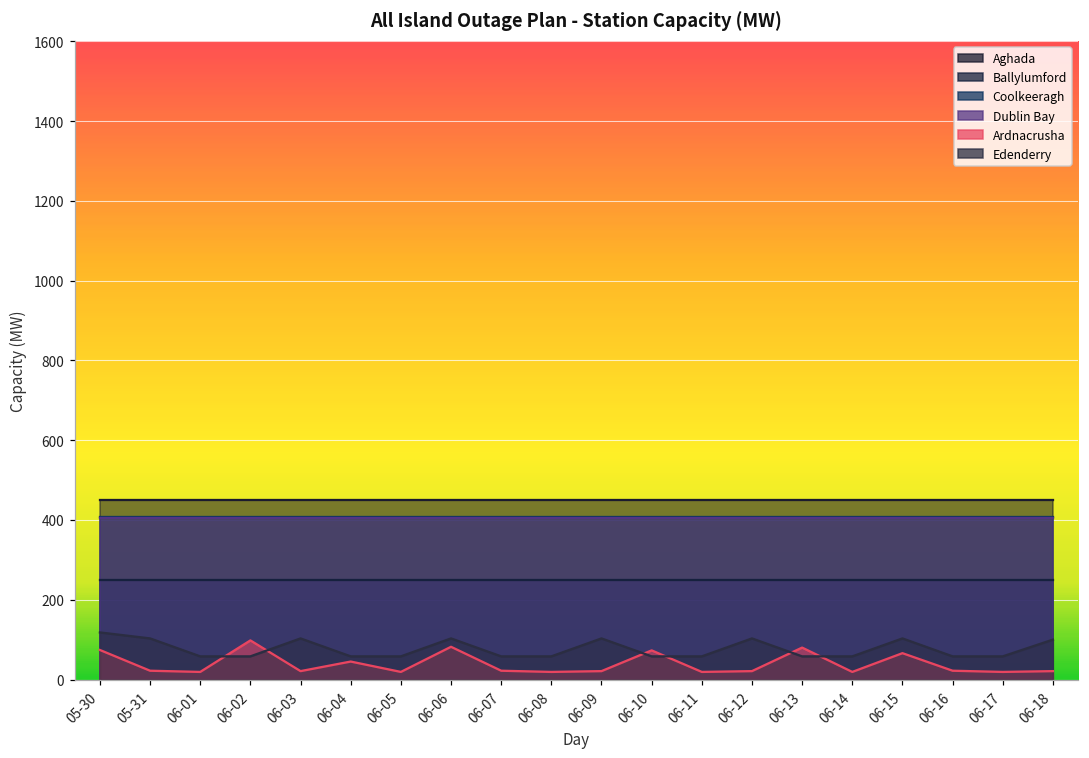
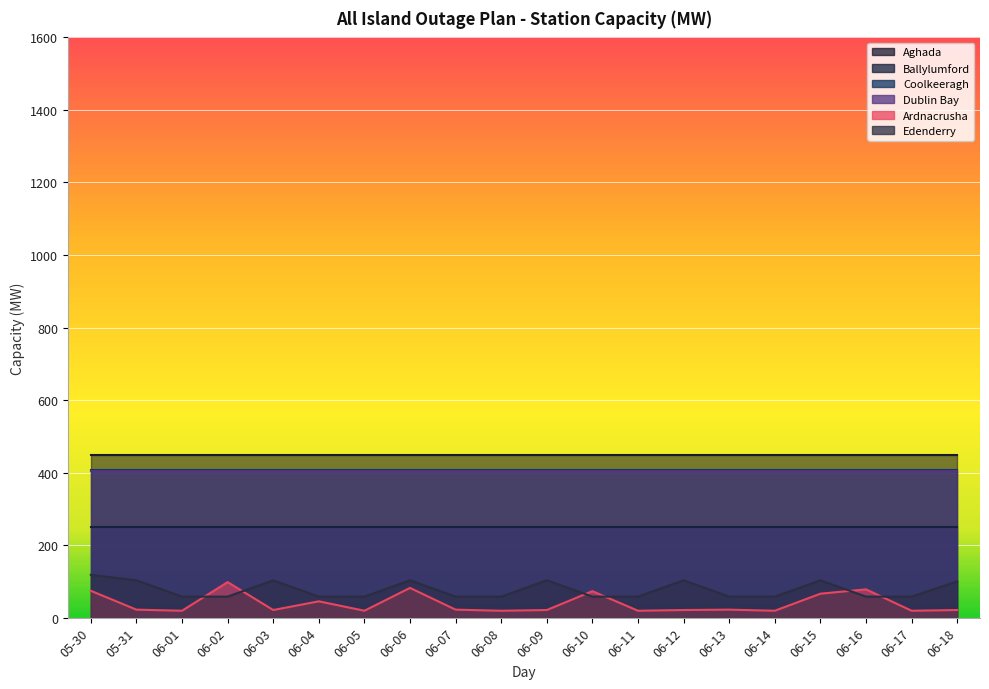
  {
    "Ardnacrusha": {
      "05-30": 70,
      "05-31": 20,
      "06-01": 20,
      "06-02": 100,
      "06-03": 20,
      "06-04": 50,
      "06-05": 20,
      "06-06": 80,
      "06-07": 20,
      "06-08": 20,
      "06-09": 20,
      "06-10": 70,
      "06-11": 20,
      "06-12": 20,
-     "06-13": 80,
+     "06-13": 20,
      "06-14": 20,
      "06-15": 70,
-     "06-16": 20,
+     "06-16": 80,
      "06-17": 20,
      "06-18": 20
    }
  }
